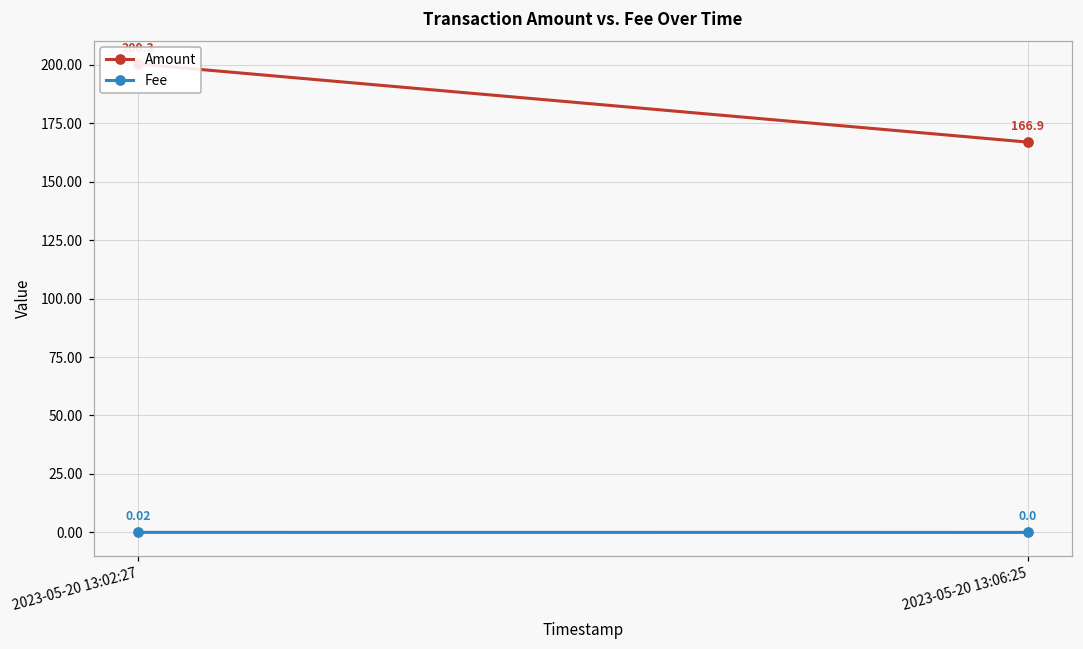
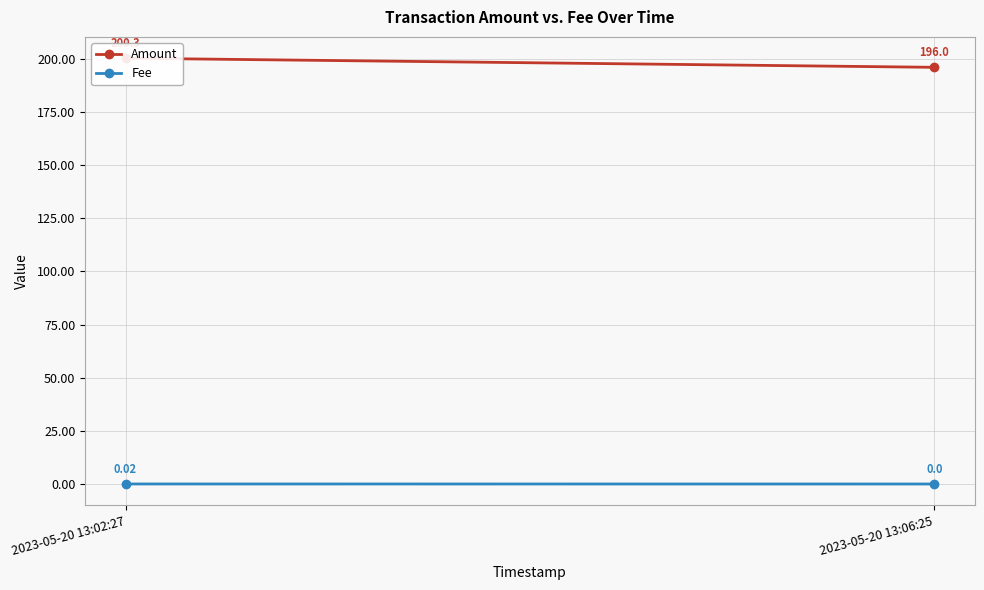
  {
    "Amount": {
-     "2023-05-20 13:06:25": 166.9
+     "2023-05-20 13:06:25": 196.0
    },
    "Fee": {
      "2023-05-20 13:02:27": 0.02,
      "2023-05-20 13:06:25": 0.0
    }
  }
